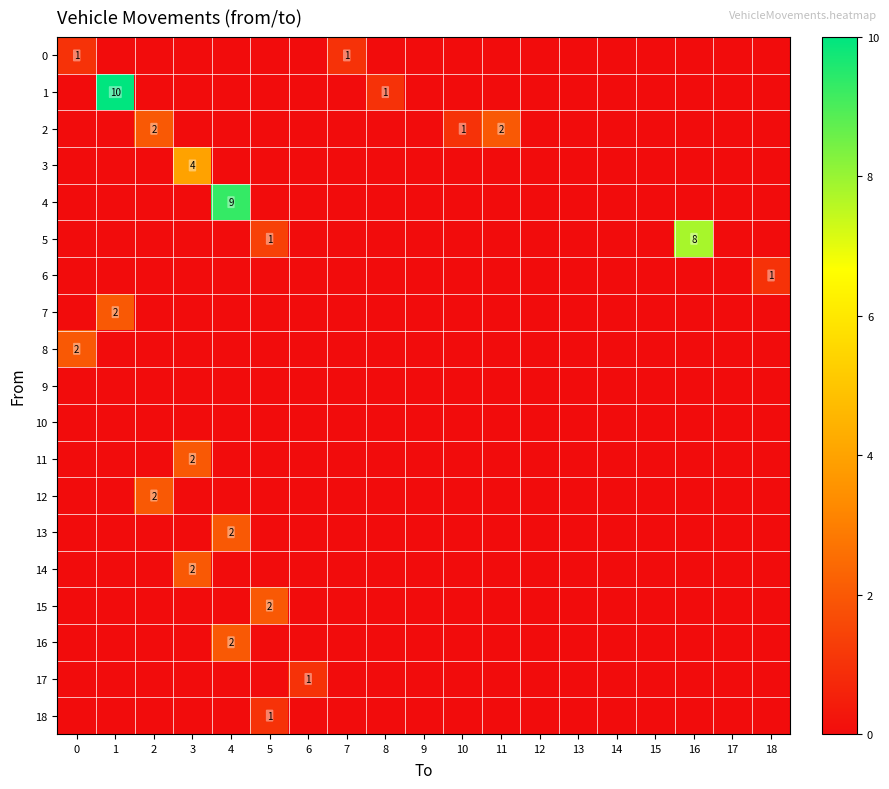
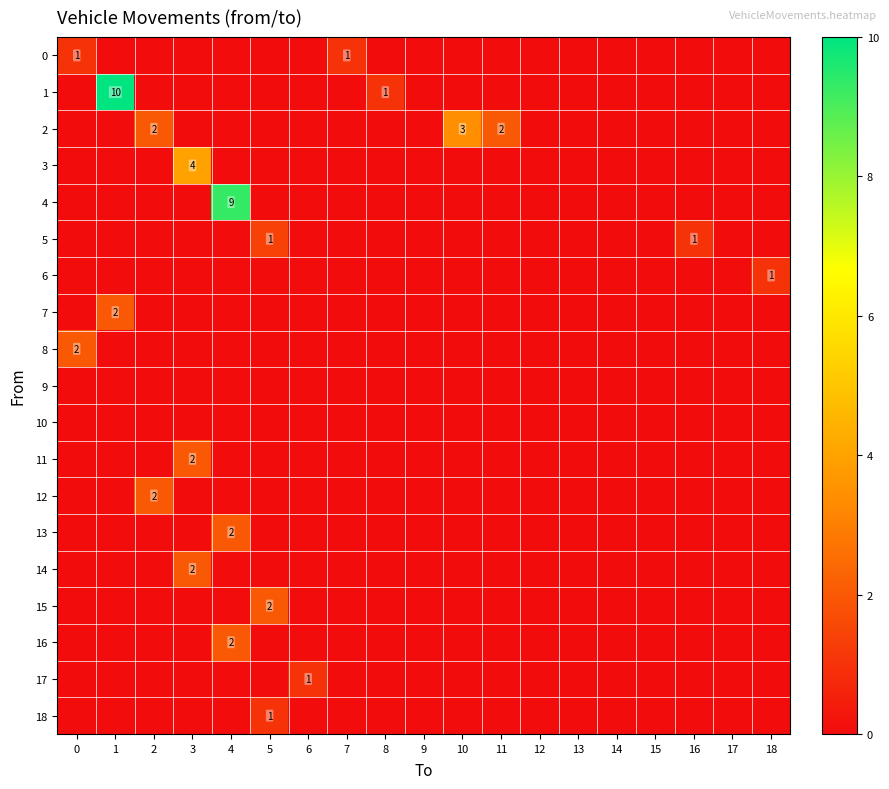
  {
    "2": {
-     "10": 1
+     "10": 3
    },
    "5": {
-     "16": 8
+     "16": 1
    }
  }
